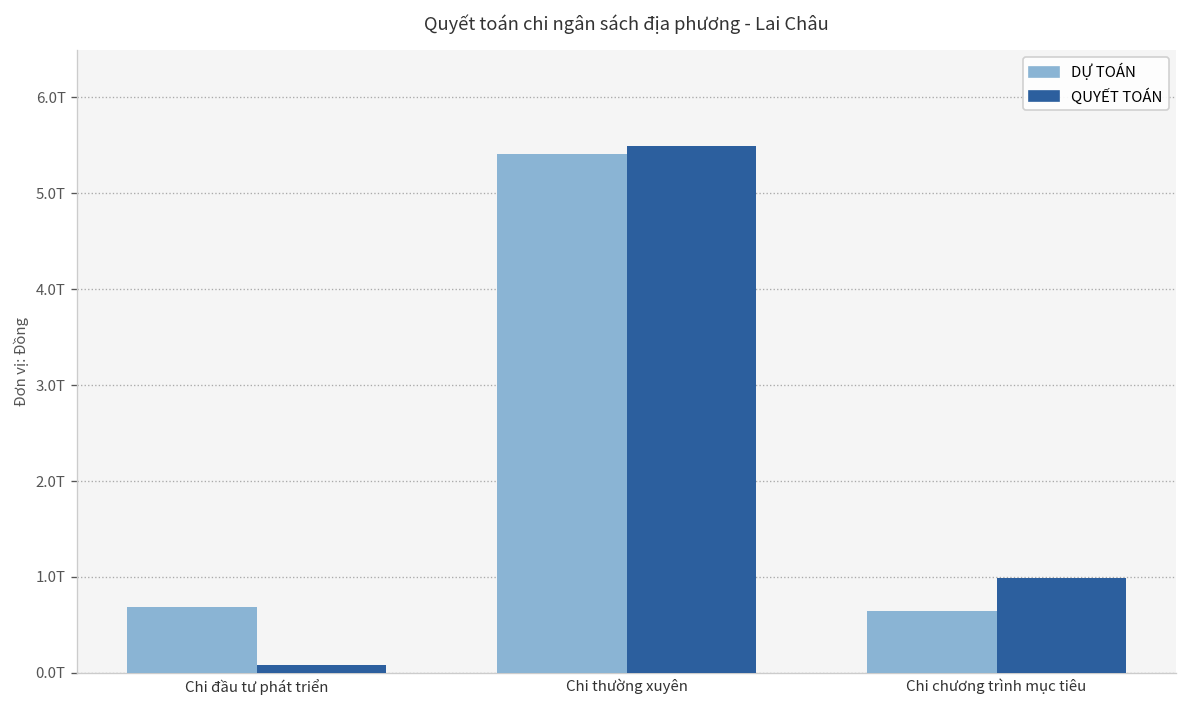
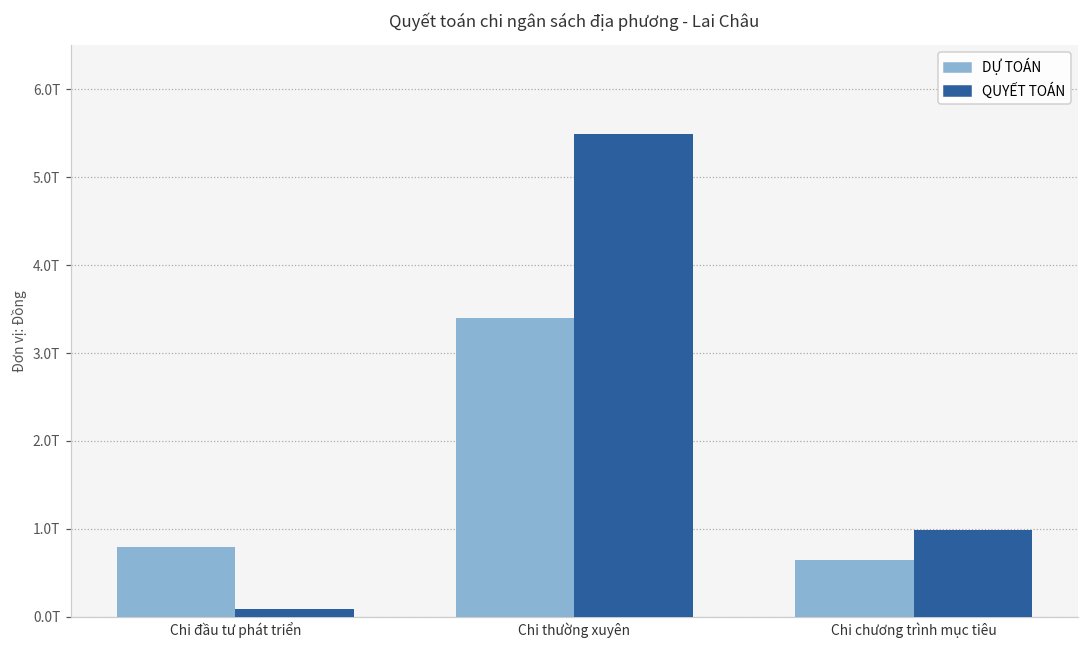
  {
    "DỰ TOÁN": {
-     "Chi đầu tư phát triển": "0.7T",
-     "Chi thường xuyên": "5.4T",
+     "Chi đầu tư phát triển": "0.8T",
+     "Chi thường xuyên": "3.4T",
      "Chi chương trình mục tiêu": "0.6T"
    },
    "QUYẾT TOÁN": {
      "Chi đầu tư phát triển": "0.1T",
      "Chi thường xuyên": "5.5T",
      "Chi chương trình mục tiêu": "1.0T"
    }
  }
